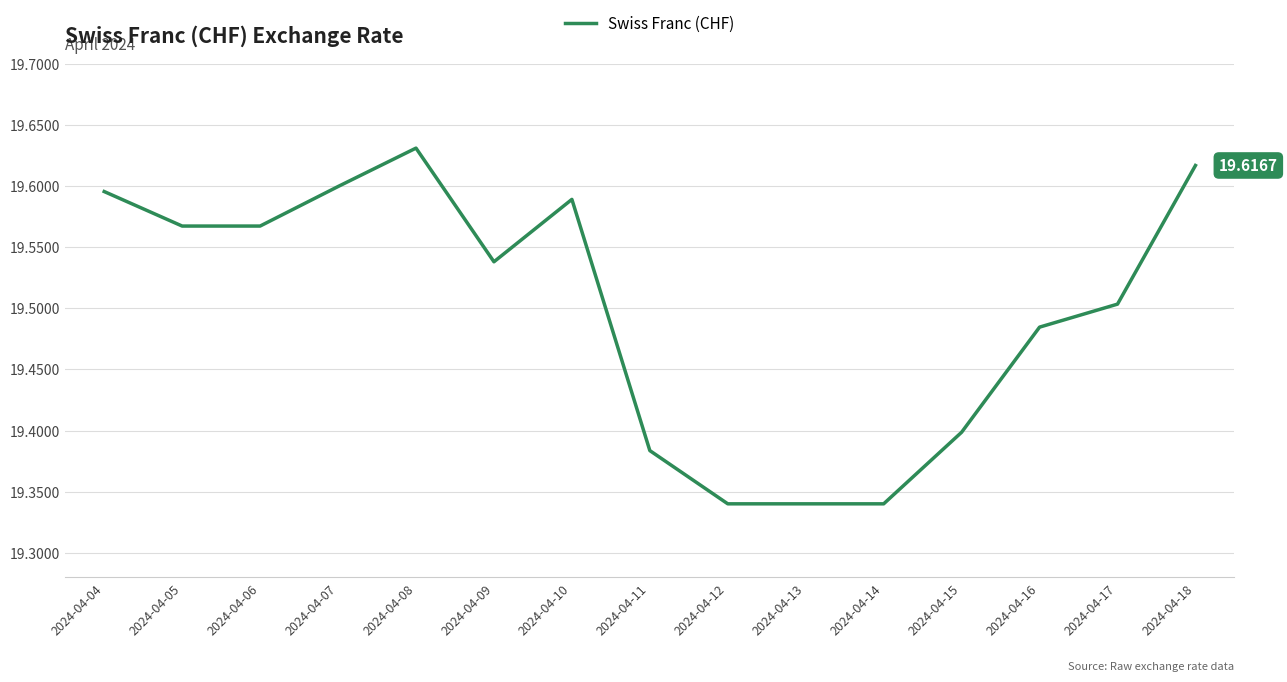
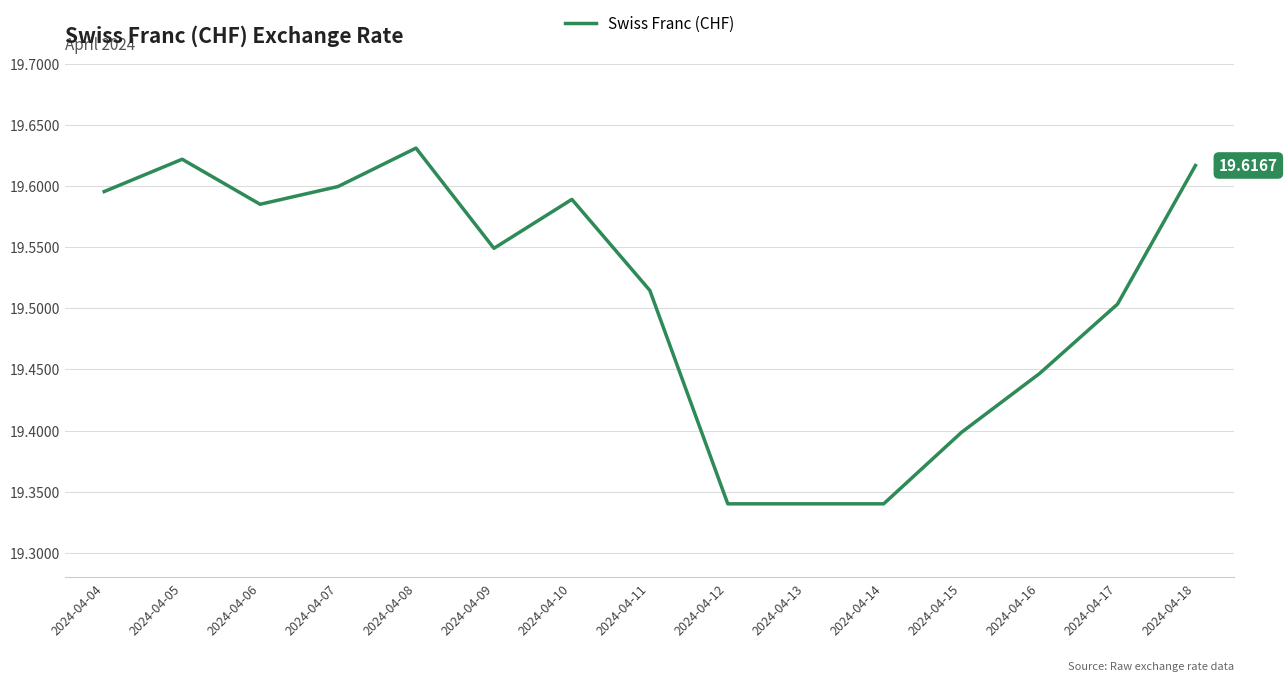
  {
    "2024-04-04": 19.595,
-   "2024-04-05": 19.567,
-   "2024-04-06": 19.567,
+   "2024-04-05": 19.622,
+   "2024-04-06": 19.585,
    "2024-04-07": 19.600,
    "2024-04-08": 19.631,
-   "2024-04-09": 19.538,
+   "2024-04-09": 19.549,
    "2024-04-10": 19.589,
-   "2024-04-11": 19.384,
+   "2024-04-11": 19.515,
    "2024-04-12": 19.340,
    "2024-04-13": 19.340,
    "2024-04-14": 19.340,
    "2024-04-15": 19.399,
-   "2024-04-16": 19.485,
+   "2024-04-16": 19.447,
    "2024-04-17": 19.503
  }
